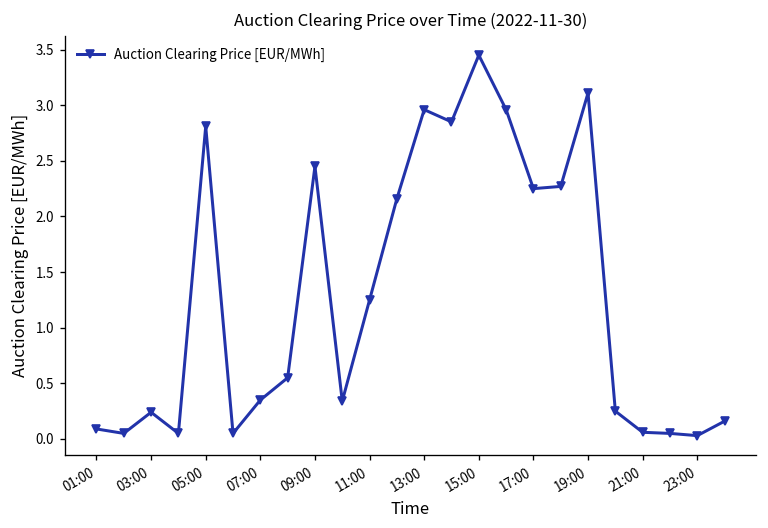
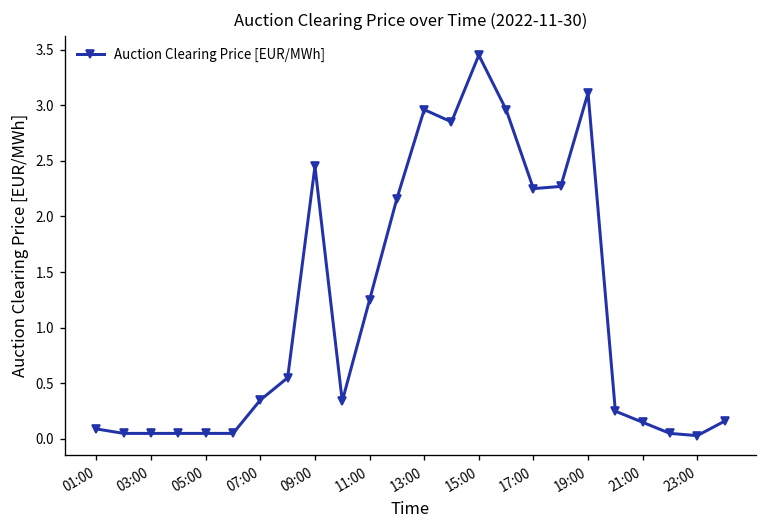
  {
    "01:00": 0.1,
-   "03:00": 0.2,
-   "05:00": 2.8,
+   "03:00": 0.1,
+   "05:00": 0.1,
    "07:00": 0.4,
    "09:00": 2.5,
    "11:00": 1.3,
    "13:00": 3.0,
    "15:00": 3.5,
    "17:00": 2.3,
    "19:00": 3.1,
-   "21:00": 0.1,
+   "21:00": 0.2,
    "23:00": 0.0
  }
